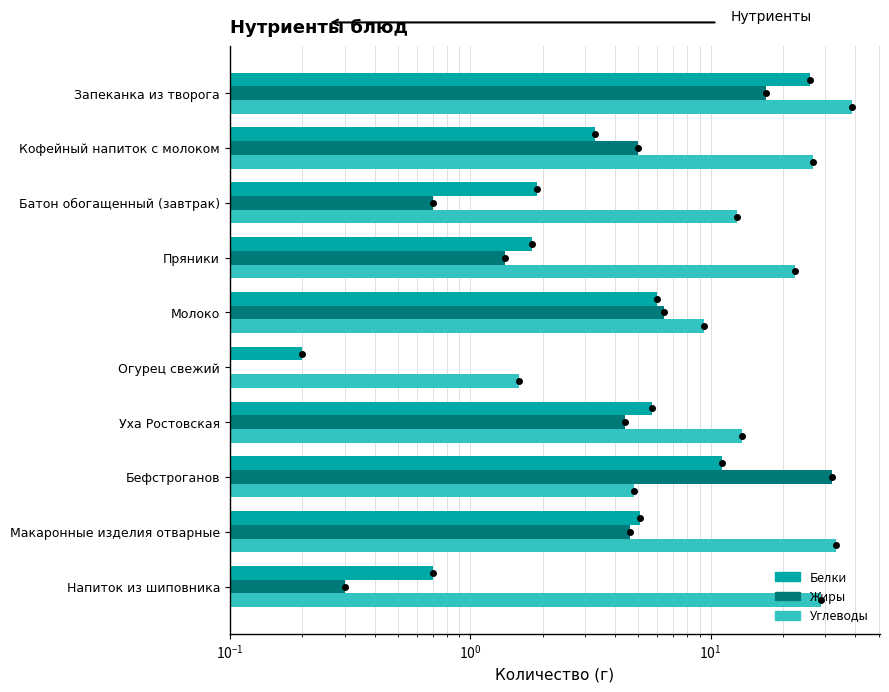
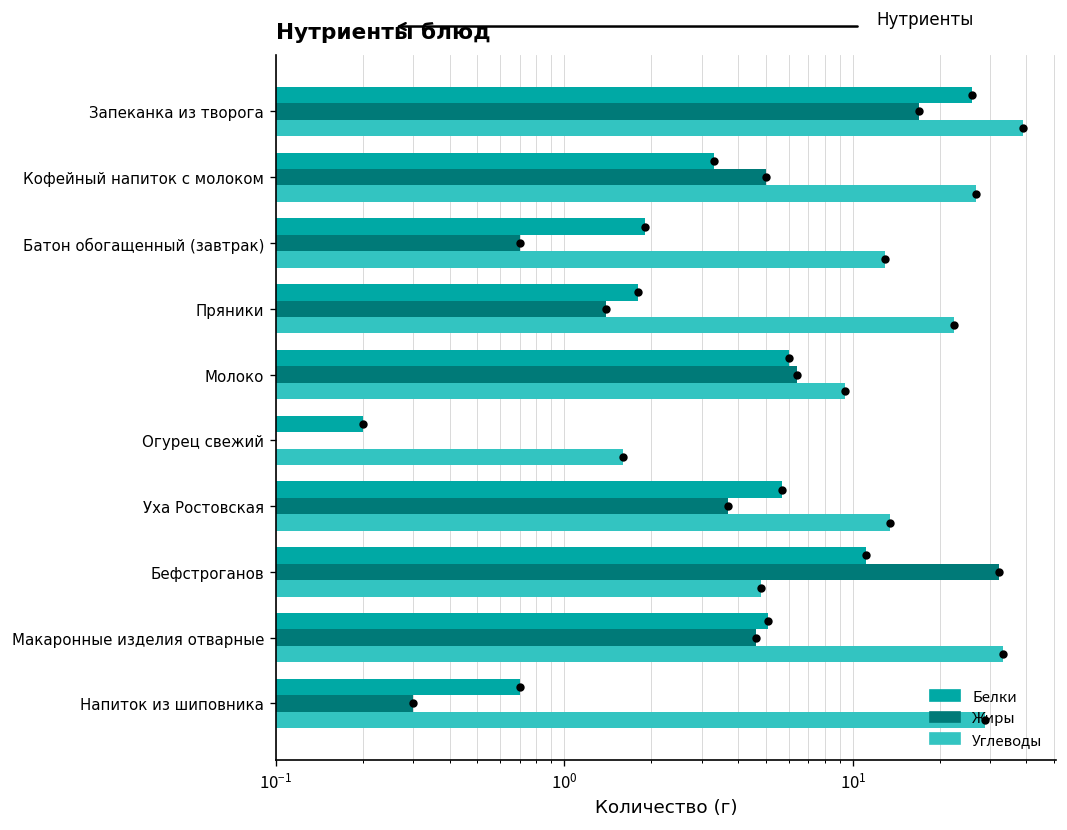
  {
    "Белки": {
      "Запеканка из творога": 26,
      "Кофейный напиток с молоком": 3.3,
      "Батон обогащенный (завтрак)": 1.9,
      "Пряники": 1.8,
      "Молоко": 6.0,
      "Огурец свежий": 0.2,
      "Уха Ростовская": 5.7,
      "Бефстроганов": 11,
      "Макаронные изделия отварные": 5.1,
      "Напиток из шиповника": 0.7
    },
    "Жиры": {
      "Запеканка из творога": 17,
      "Кофейный напиток с молоком": 5.0,
      "Батон обогащенный (завтрак)": 0.7,
      "Пряники": 1.4,
      "Молоко": 6.4,
-     "Уха Ростовская": 4.4,
+     "Уха Ростовская": 3.7,
      "Бефстроганов": 32,
      "Макаронные изделия отварные": 4.6,
      "Напиток из шиповника": 0.3
    },
    "Углеводы": {
      "Запеканка из творога": 39,
      "Кофейный напиток с молоком": 27,
      "Батон обогащенный (завтрак)": 13,
      "Пряники": 23,
      "Молоко": 9.4,
      "Огурец свежий": 1.6,
      "Уха Ростовская": 14,
      "Бефстроганов": 4.8,
      "Макаронные изделия отварные": 33,
      "Напиток из шиповника": 29
    }
  }
